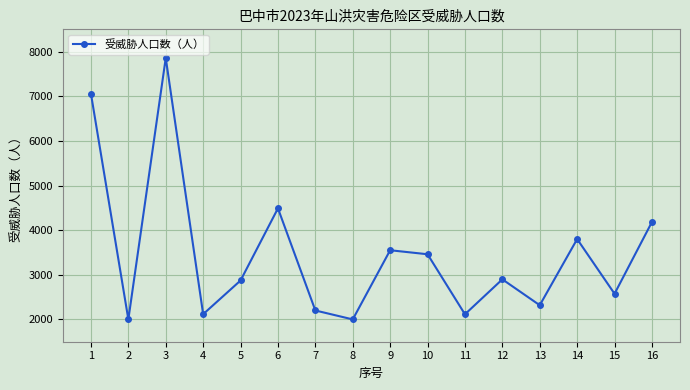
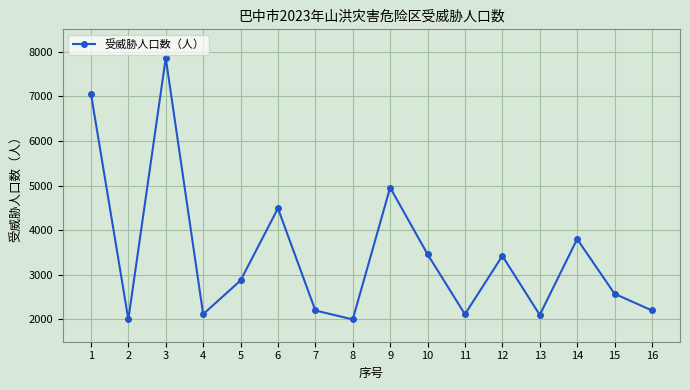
  {
    "1": 7100,
    "2": 2000,
    "3": 7900,
    "4": 2100,
    "5": 2900,
    "6": 4500,
    "7": 2200,
    "8": 2000,
-   "9": 3600,
+   "9": 5000,
    "10": 3500,
    "11": 2100,
-   "12": 2900,
-   "13": 2300,
+   "12": 3400,
+   "13": 2100,
    "14": 3800,
    "15": 2600,
-   "16": 4200
+   "16": 2200
  }
